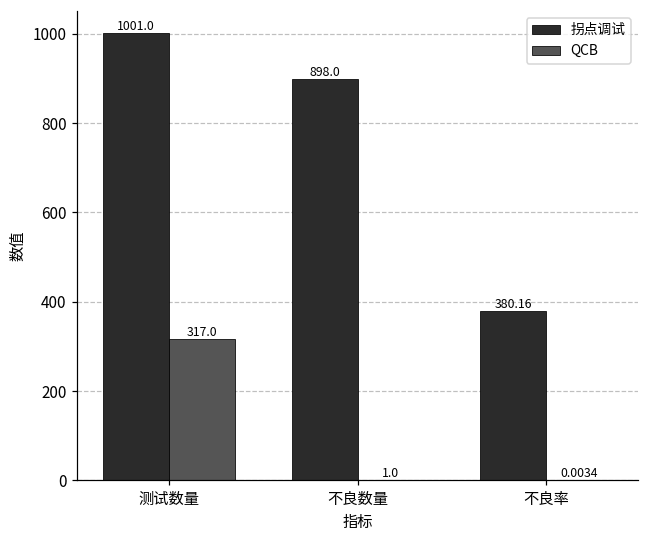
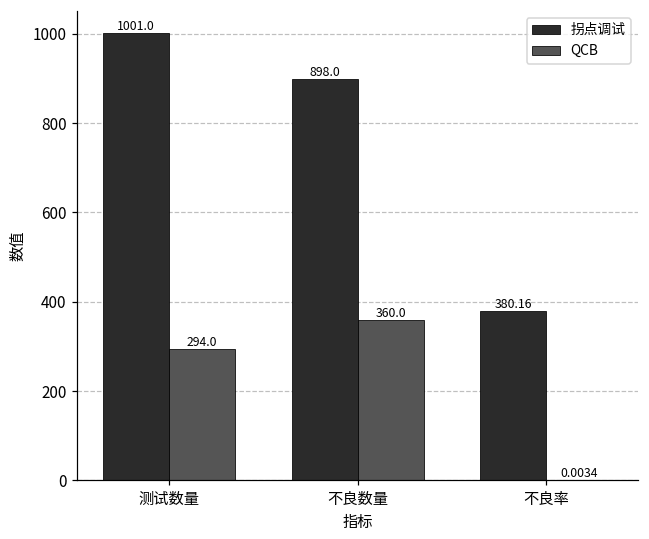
  {
    "拐点调试": {
      "测试数量": 1001.0,
      "不良数量": 898.0,
      "不良率": 380.16
    },
    "QCB": {
-     "测试数量": 317.0,
-     "不良数量": 1.0,
+     "测试数量": 294.0,
+     "不良数量": 360.0,
      "不良率": 0.0034
    }
  }
